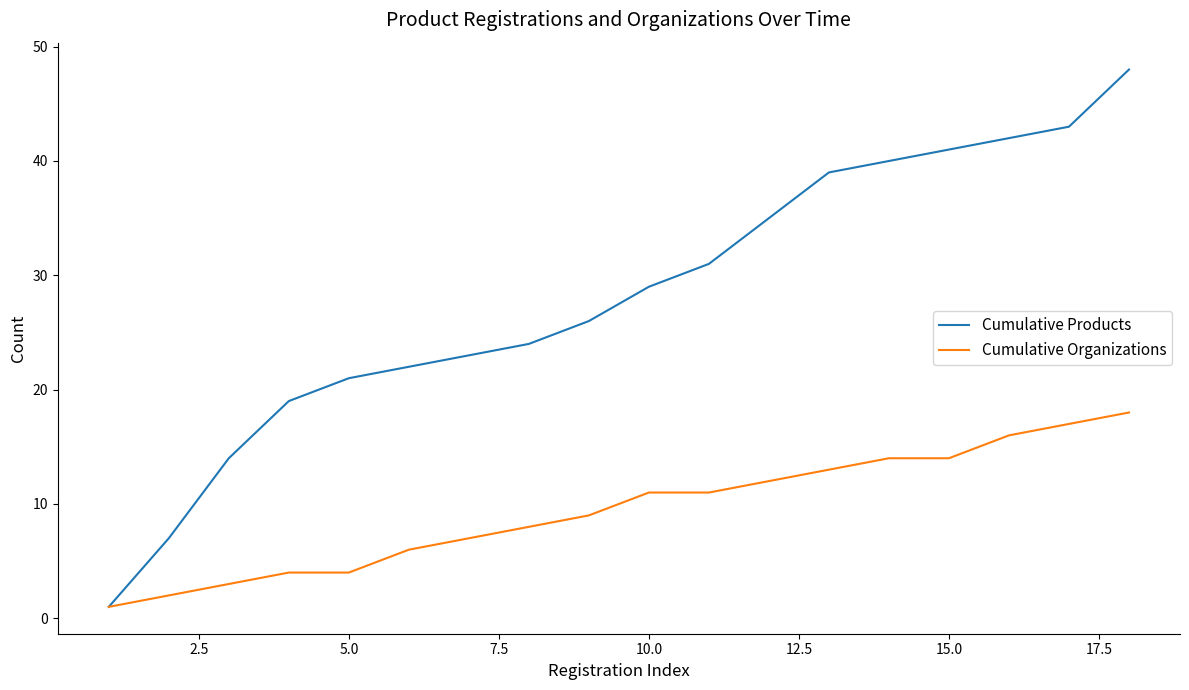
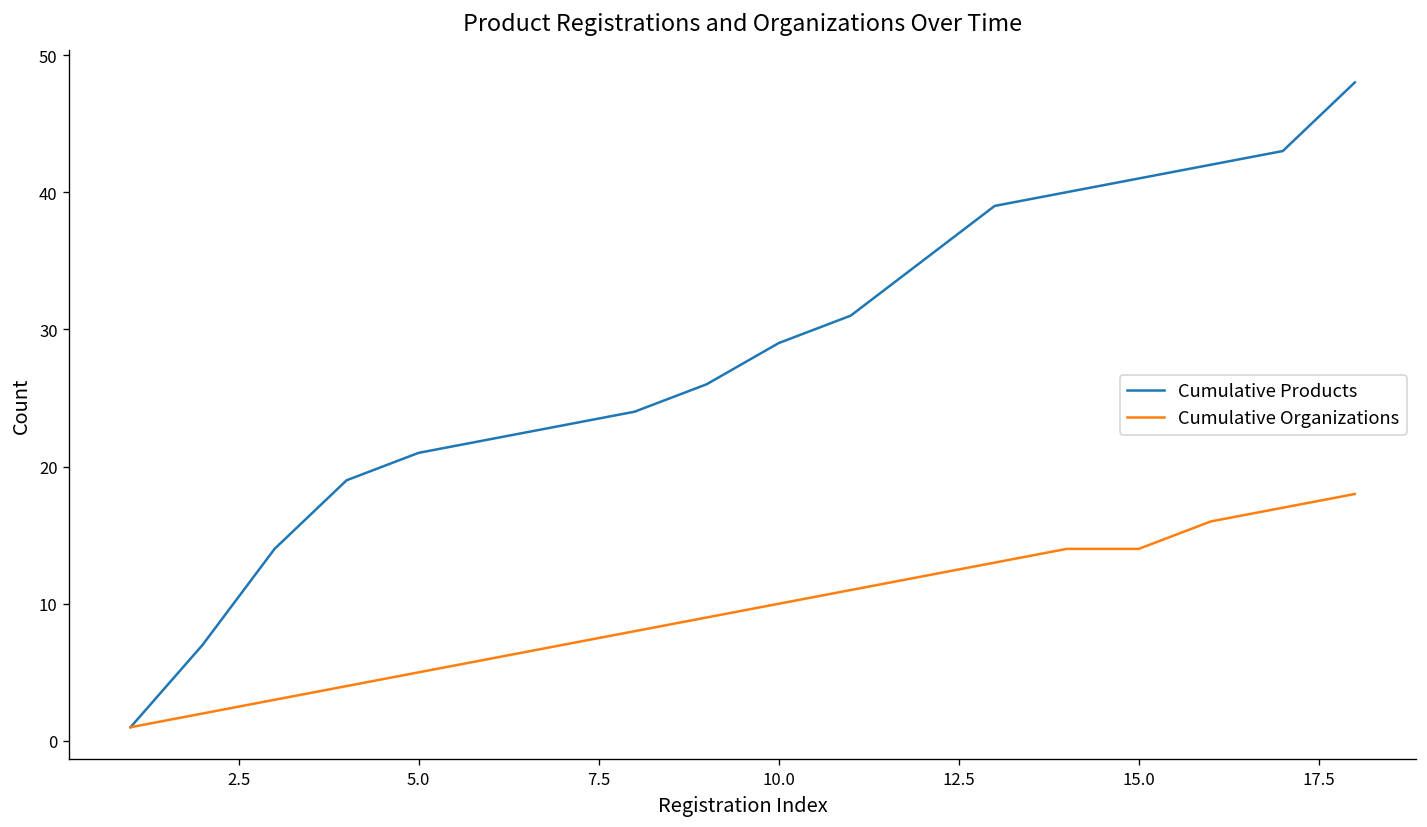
  {
    "Cumulative Products": {
      "5.0": 21,
      "10.0": 29,
      "15.0": 41
    },
    "Cumulative Organizations": {
-     "5.0": 4,
-     "10.0": 11,
+     "5.0": 5,
+     "10.0": 10,
      "15.0": 14
    }
  }
